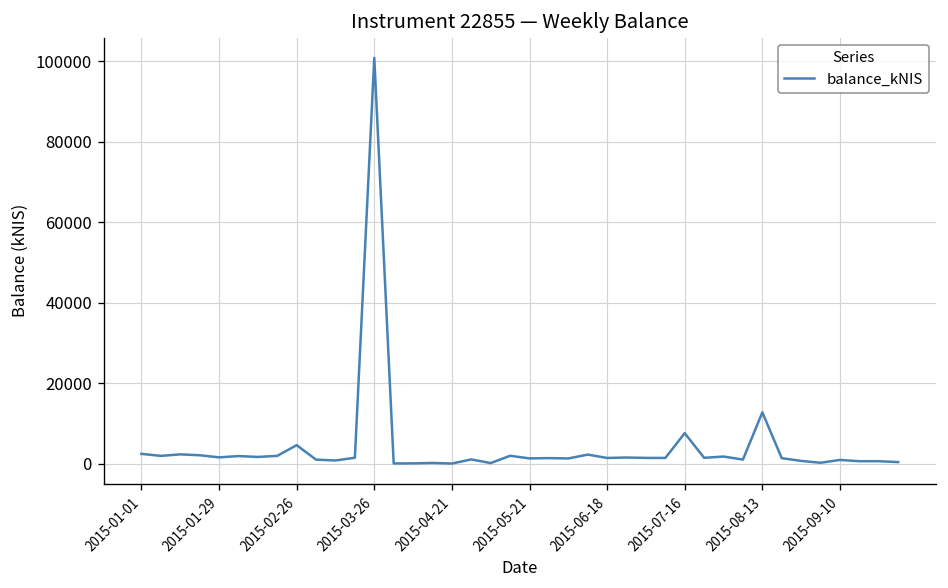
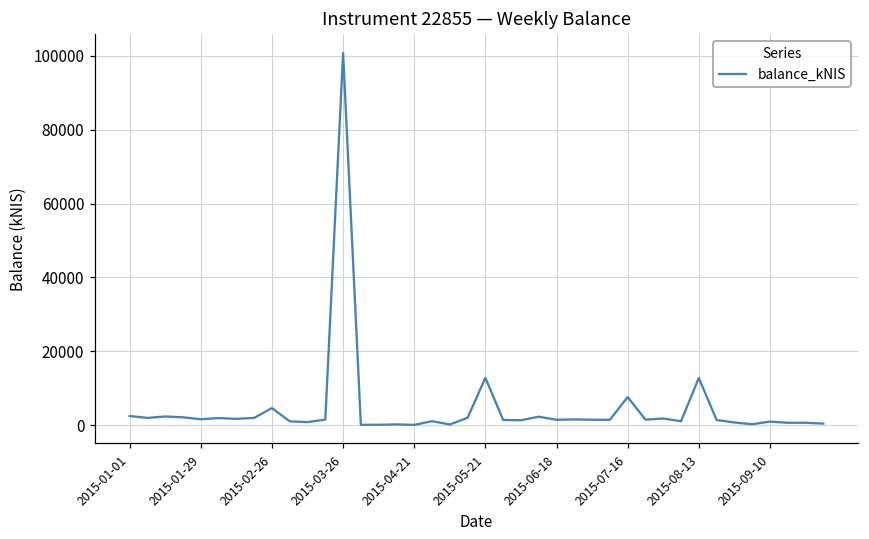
  {
    "2015-01-01": 2000,
    "2015-01-29": 2000,
    "2015-02-26": 5000,
    "2015-03-26": 101000,
    "2015-04-21": 0,
-   "2015-05-21": 1000,
+   "2015-05-21": 13000,
    "2015-06-18": 1000,
    "2015-07-16": 8000,
    "2015-08-13": 13000,
    "2015-09-10": 1000
  }
